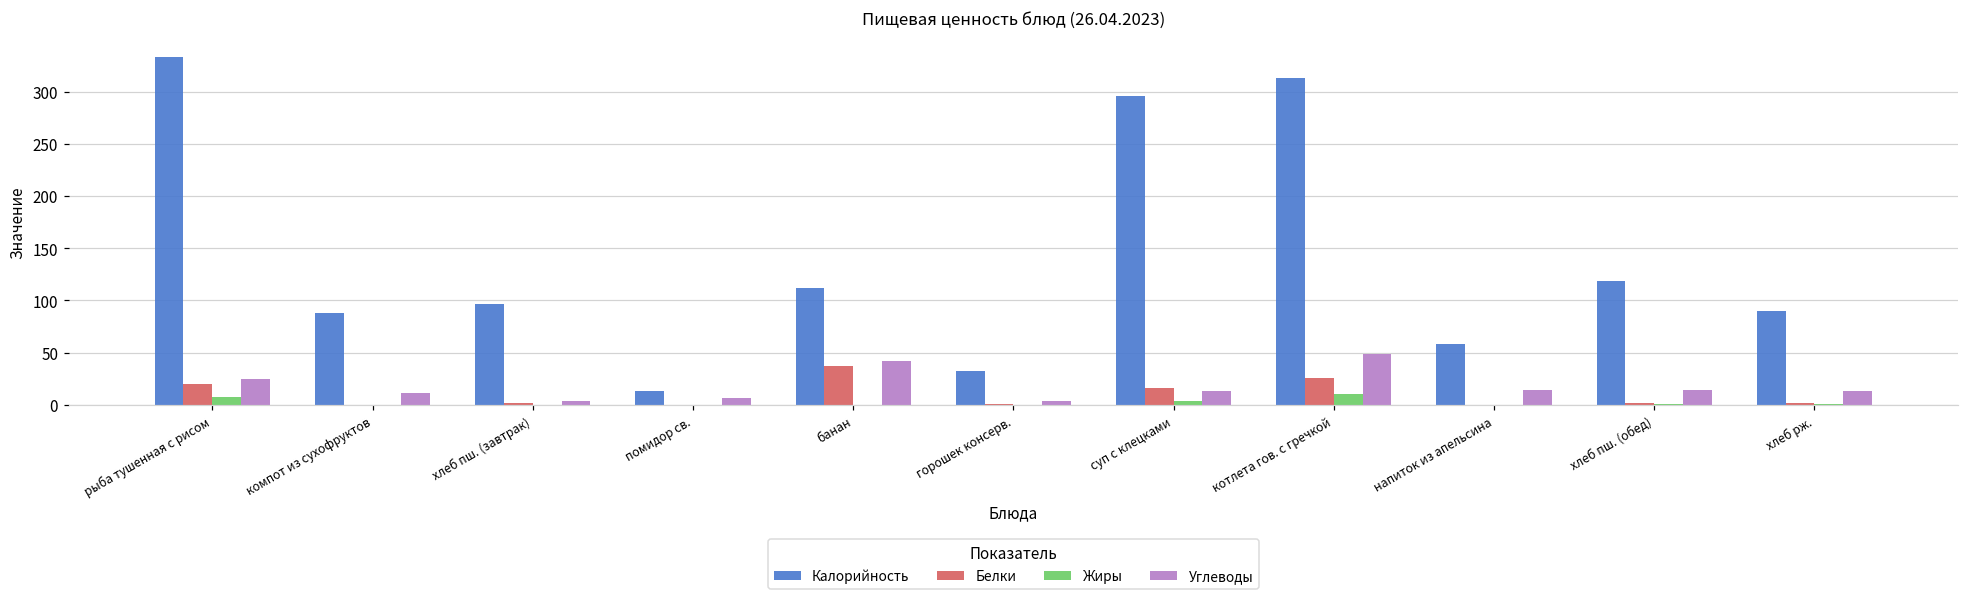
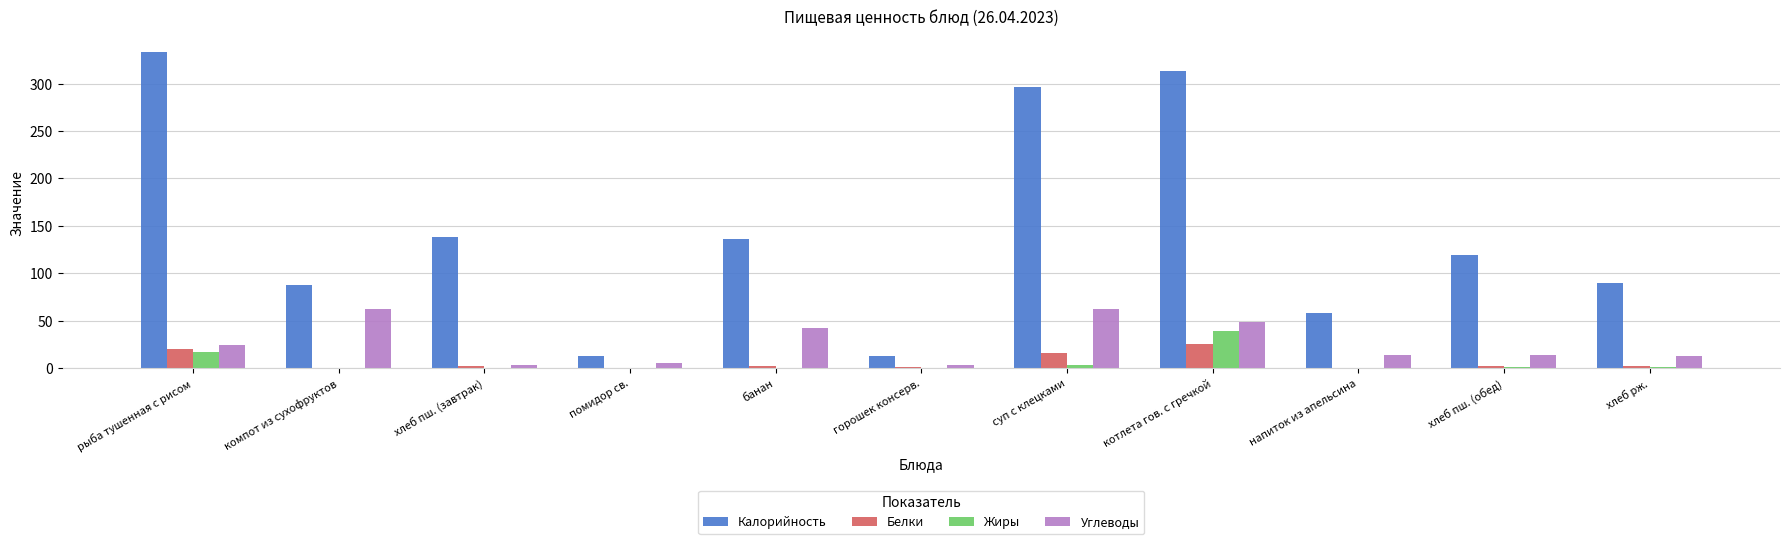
  {
    "Калорийность": {
      "рыба тушенная с рисом": 330,
      "компот из сухофруктов": 90,
-     "хлеб пш. (завтрак)": 100,
+     "хлеб пш. (завтрак)": 140,
      "помидор св.": 10,
-     "банан": 110,
-     "горошек консерв.": 30,
+     "банан": 140,
+     "горошек консерв.": 10,
      "суп с клецками": 300,
      "котлета гов. с гречкой": 310,
      "напиток из апельсина": 60,
      "хлеб пш. (обед)": 120,
      "хлеб рж.": 90
    },
    "Белки": {
      "рыба тушенная с рисом": 20,
      "компот из сухофруктов": 0,
      "помидор св.": 0,
-     "банан": 40,
+     "банан": 0,
      "суп с клецками": 20,
      "котлета гов. с гречкой": 30,
      "напиток из апельсина": 0
    },
    "Жиры": {
-     "рыба тушенная с рисом": 10,
+     "рыба тушенная с рисом": 20,
      "компот из сухофруктов": 0,
      "хлеб пш. (завтрак)": 0,
      "помидор св.": 0,
      "банан": 0,
      "горошек консерв.": 0,
      "суп с клецками": 0,
-     "котлета гов. с гречкой": 10,
+     "котлета гов. с гречкой": 40,
      "напиток из апельсина": 0
    },
    "Углеводы": {
      "рыба тушенная с рисом": 30,
-     "компот из сухофруктов": 10,
+     "компот из сухофруктов": 60,
      "хлеб пш. (завтрак)": 0,
      "помидор св.": 10,
      "банан": 40,
      "горошек консерв.": 0,
-     "суп с клецками": 10,
+     "суп с клецками": 60,
      "котлета гов. с гречкой": 50,
      "напиток из апельсина": 10,
      "хлеб пш. (обед)": 10,
      "хлеб рж.": 10
    }
  }
